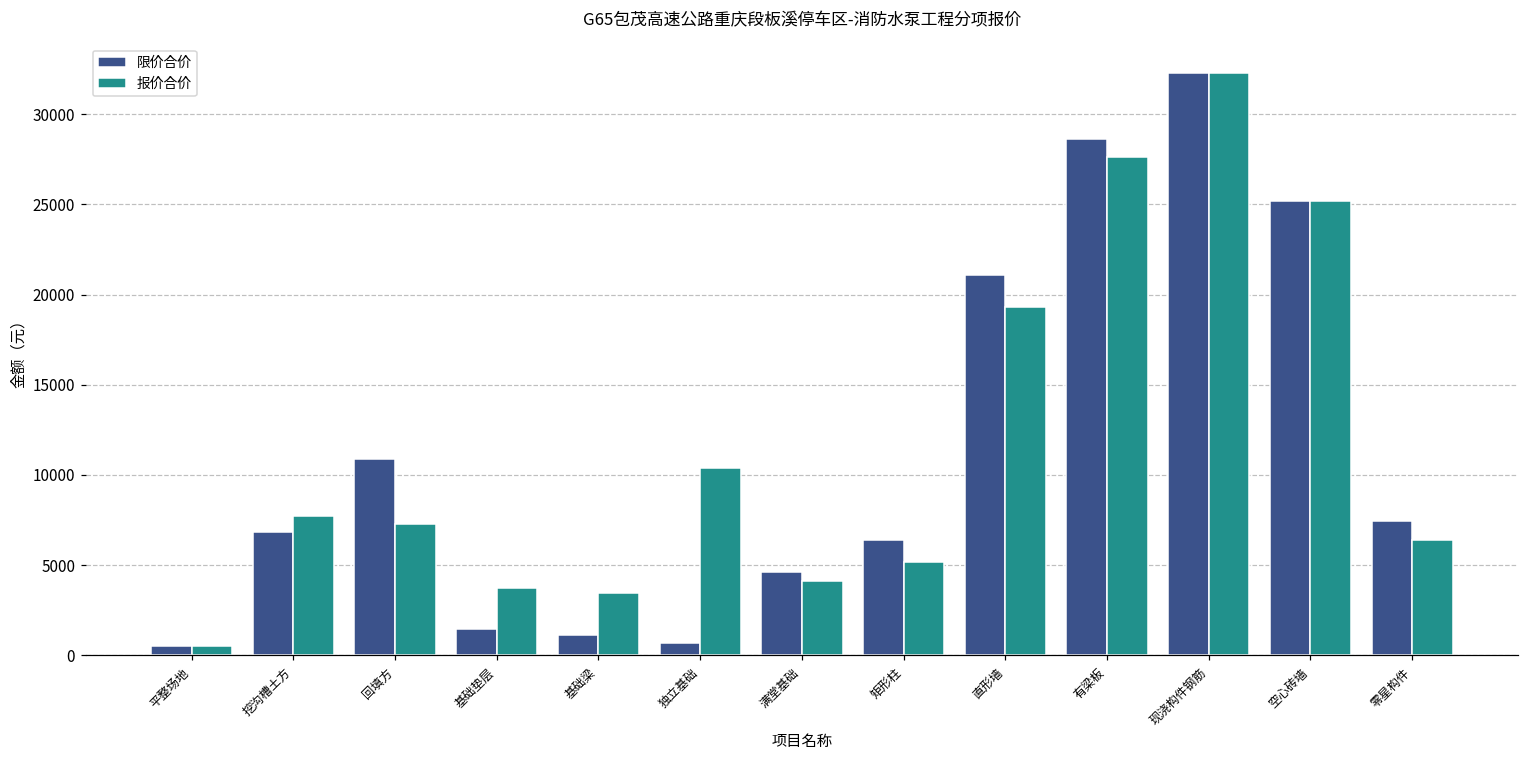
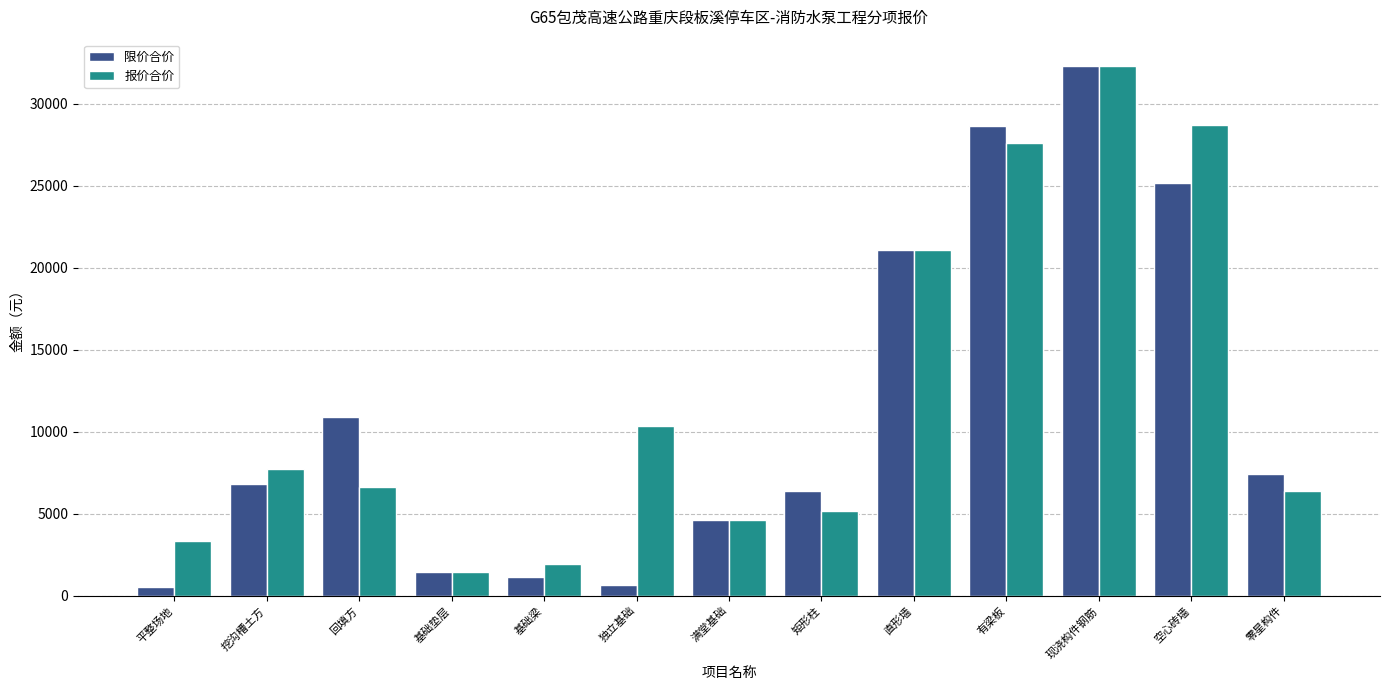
  {
    "限价合价": {
      "平整场地": 500,
      "挖沟槽土方": 6800,
      "回填方": 10900,
      "基础垫层": 1500,
      "基础梁": 1100,
      "独立基础": 700,
      "满堂基础": 4600,
      "矩形柱": 6400,
      "直形墙": 21100,
      "有梁板": 28600,
      "现浇构件钢筋": 32300,
      "空心砖墙": 25200,
      "零星构件": 7400
    },
    "报价合价": {
-     "平整场地": 500,
+     "平整场地": 3300,
      "挖沟槽土方": 7700,
-     "回填方": 7300,
-     "基础垫层": 3700,
-     "基础梁": 3400,
+     "回填方": 6600,
+     "基础垫层": 1500,
+     "基础梁": 1900,
      "独立基础": 10400,
-     "满堂基础": 4100,
+     "满堂基础": 4600,
      "矩形柱": 5200,
-     "直形墙": 19300,
+     "直形墙": 21100,
      "有梁板": 27600,
      "现浇构件钢筋": 32300,
-     "空心砖墙": 25200,
+     "空心砖墙": 28700,
      "零星构件": 6400
    }
  }
